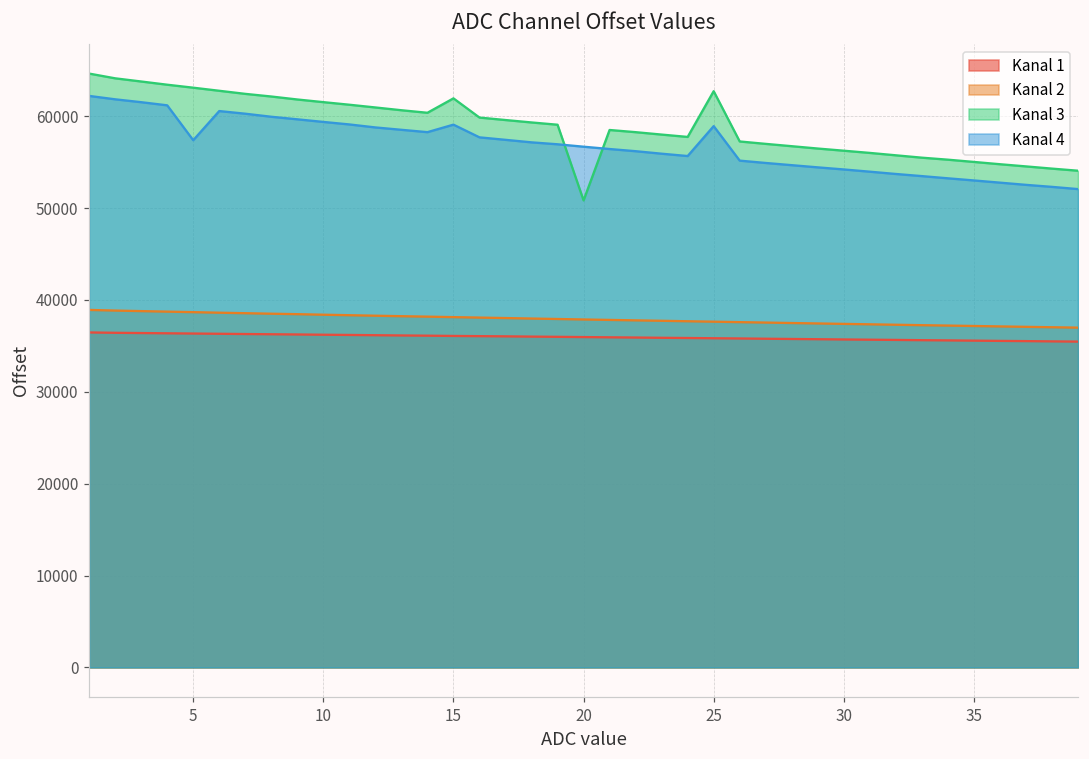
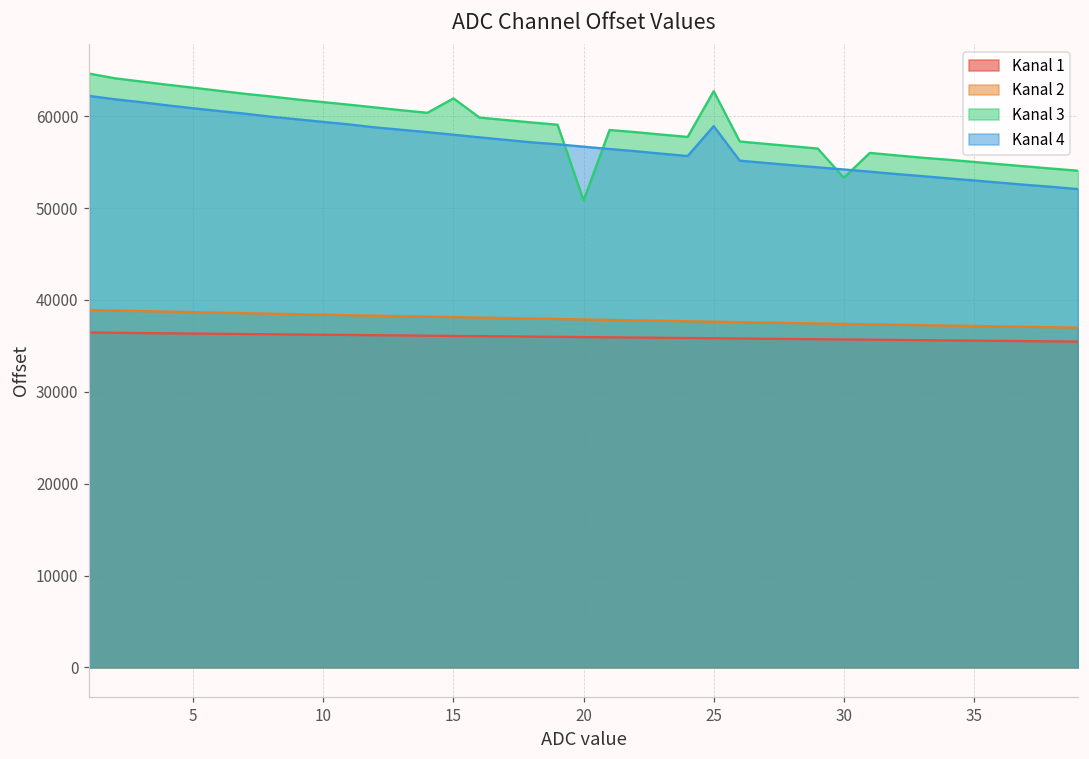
  {
    "Kanal 3": {
      "5": 63000,
      "10": 62000,
      "15": 62000,
      "20": 51000,
      "25": 63000,
-     "30": 56000,
+     "30": 53000,
      "35": 55000
    },
    "Kanal 4": {
-     "5": 57000,
+     "5": 61000,
      "10": 59000,
-     "15": 59000,
+     "15": 58000,
      "20": 57000,
      "25": 59000,
      "30": 54000,
      "35": 53000
    }
  }
